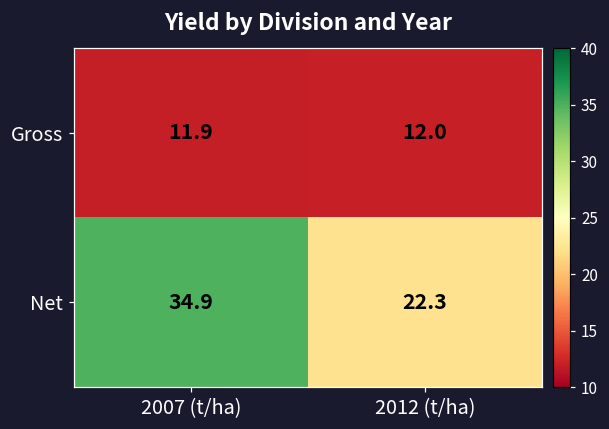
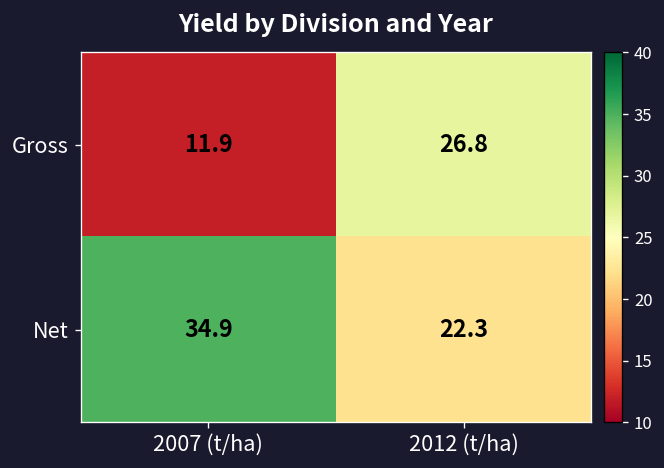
  {
    "Gross": {
      "2007 (t/ha)": 11.9,
-     "2012 (t/ha)": 12.0
+     "2012 (t/ha)": 26.8
    },
    "Net": {
      "2007 (t/ha)": 34.9,
      "2012 (t/ha)": 22.3
    }
  }
